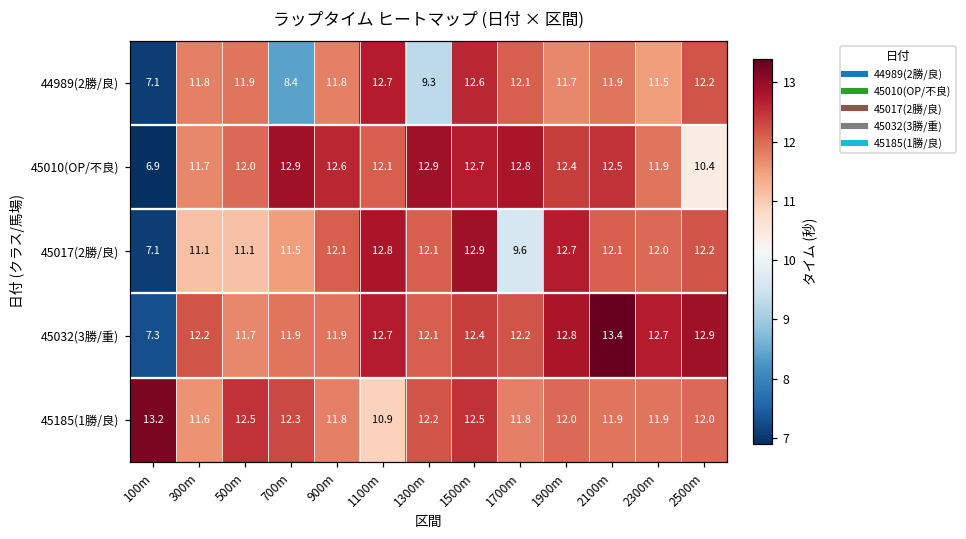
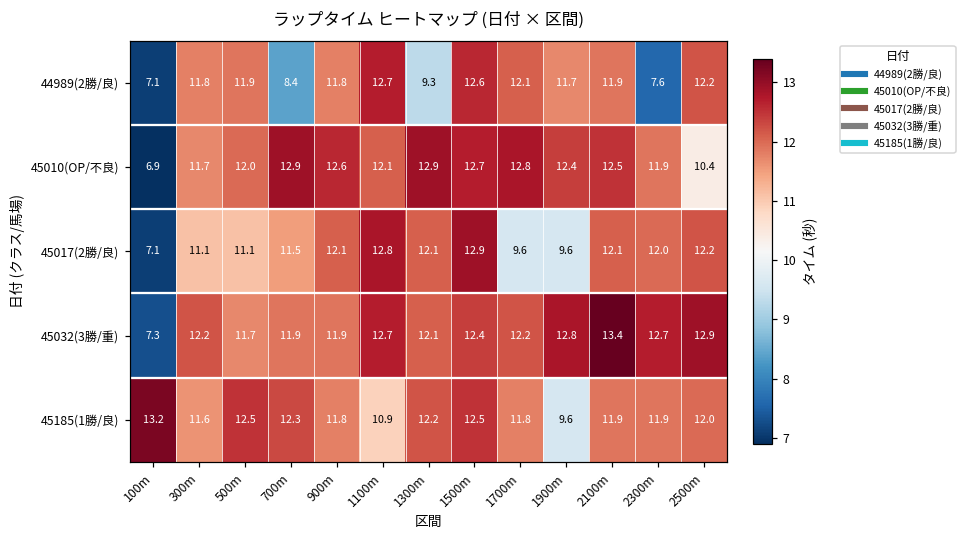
  {
    "44989(2勝/良)": {
      "100m": 7.1,
      "300m": 11.8,
      "500m": 11.9,
      "700m": 8.4,
      "900m": 11.8,
      "1100m": 12.7,
      "1300m": 9.3,
      "1500m": 12.6,
      "1700m": 12.1,
      "1900m": 11.7,
      "2100m": 11.9,
-     "2300m": 11.5,
+     "2300m": 7.6,
      "2500m": 12.2
    },
    "45010(OP/不良)": {
      "100m": 6.9,
      "300m": 11.7,
      "500m": 12.0,
      "700m": 12.9,
      "900m": 12.6,
      "1100m": 12.1,
      "1300m": 12.9,
      "1500m": 12.7,
      "1700m": 12.8,
      "1900m": 12.4,
      "2100m": 12.5,
      "2300m": 11.9,
      "2500m": 10.4
    },
    "45017(2勝/良)": {
      "100m": 7.1,
      "300m": 11.1,
      "500m": 11.1,
      "700m": 11.5,
      "900m": 12.1,
      "1100m": 12.8,
      "1300m": 12.1,
      "1500m": 12.9,
      "1700m": 9.6,
-     "1900m": 12.7,
+     "1900m": 9.6,
      "2100m": 12.1,
      "2300m": 12.0,
      "2500m": 12.2
    },
    "45032(3勝/重)": {
      "100m": 7.3,
      "300m": 12.2,
      "500m": 11.7,
      "700m": 11.9,
      "900m": 11.9,
      "1100m": 12.7,
      "1300m": 12.1,
      "1500m": 12.4,
      "1700m": 12.2,
      "1900m": 12.8,
      "2100m": 13.4,
      "2300m": 12.7,
      "2500m": 12.9
    },
    "45185(1勝/良)": {
      "100m": 13.2,
      "300m": 11.6,
      "500m": 12.5,
      "700m": 12.3,
      "900m": 11.8,
      "1100m": 10.9,
      "1300m": 12.2,
      "1500m": 12.5,
      "1700m": 11.8,
-     "1900m": 12.0,
+     "1900m": 9.6,
      "2100m": 11.9,
      "2300m": 11.9,
      "2500m": 12.0
    }
  }
